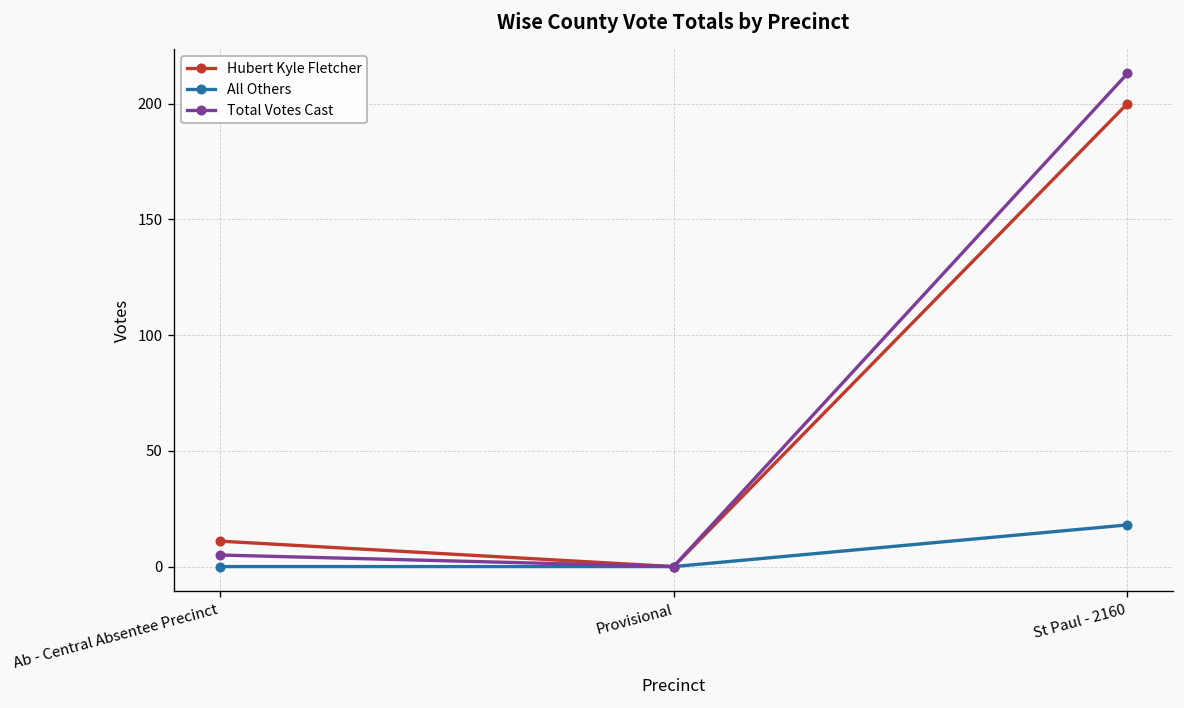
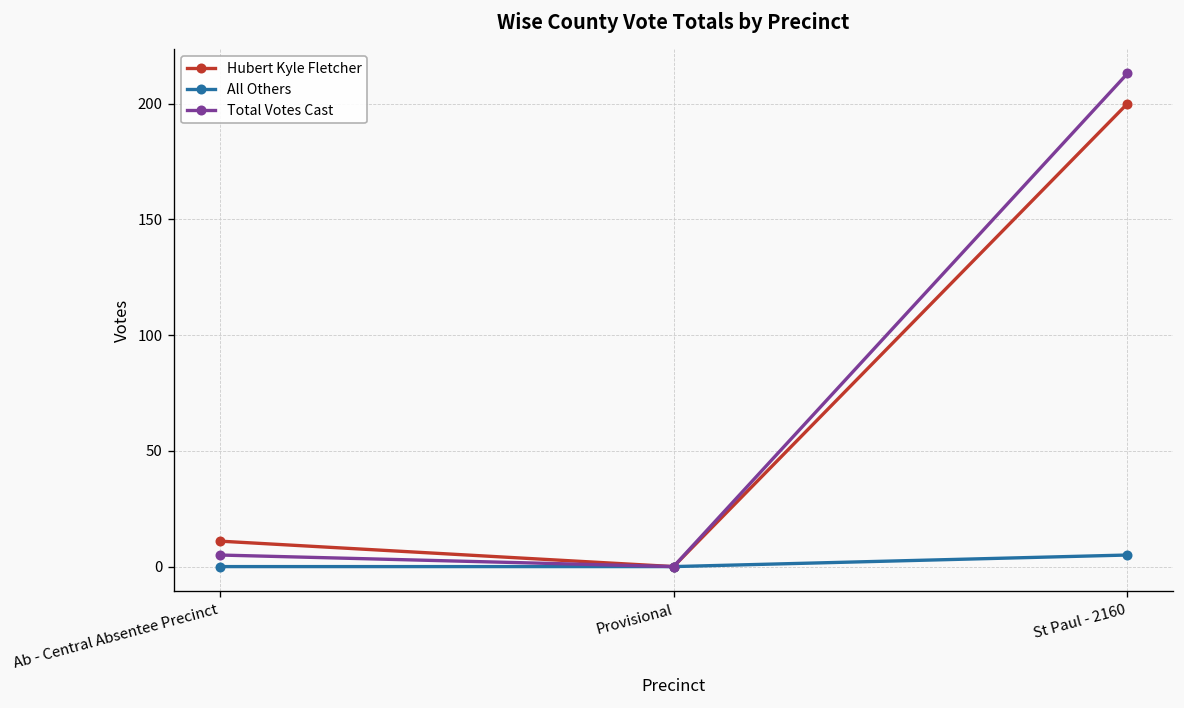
  {
    "Hubert Kyle Fletcher": {
      "Ab - Central Absentee Precinct": 11,
      "St Paul - 2160": 200
    },
    "All Others": {
      "Ab - Central Absentee Precinct": 0,
-     "St Paul - 2160": 18
+     "St Paul - 2160": 5
    },
    "Total Votes Cast": {
      "Ab - Central Absentee Precinct": 5,
      "St Paul - 2160": 213
    }
  }
